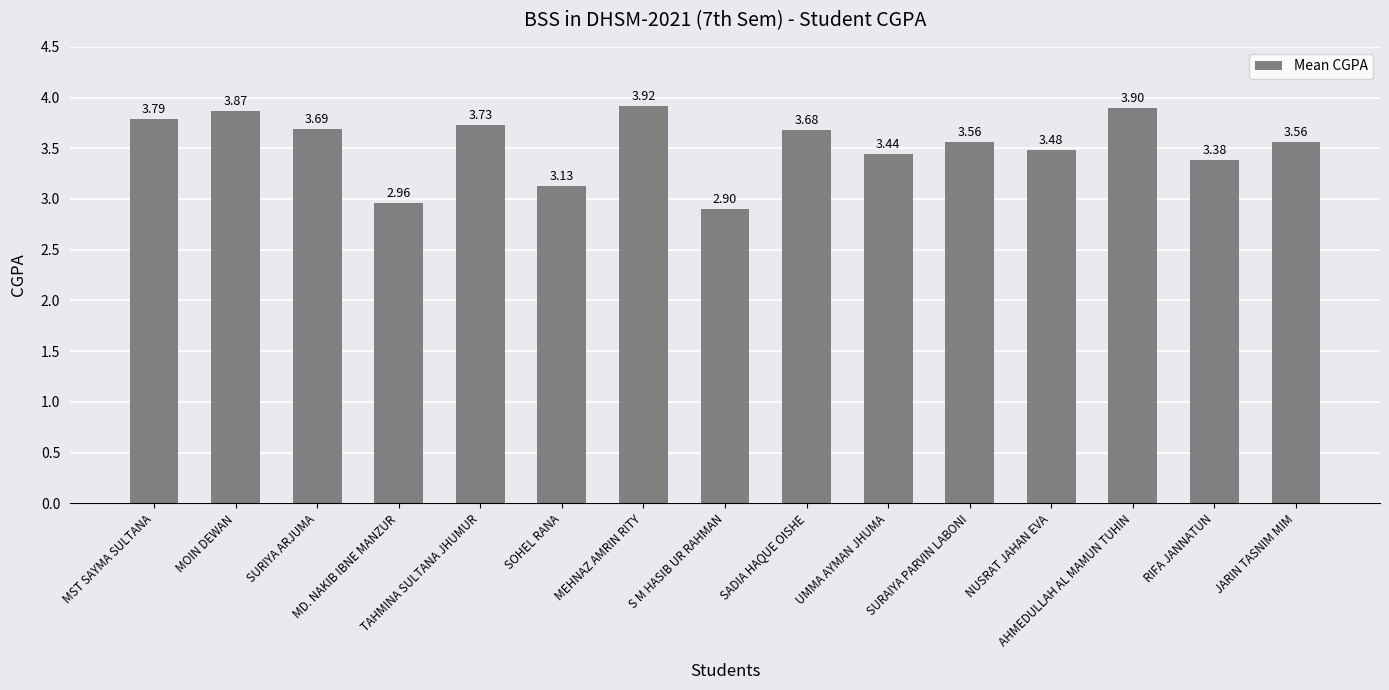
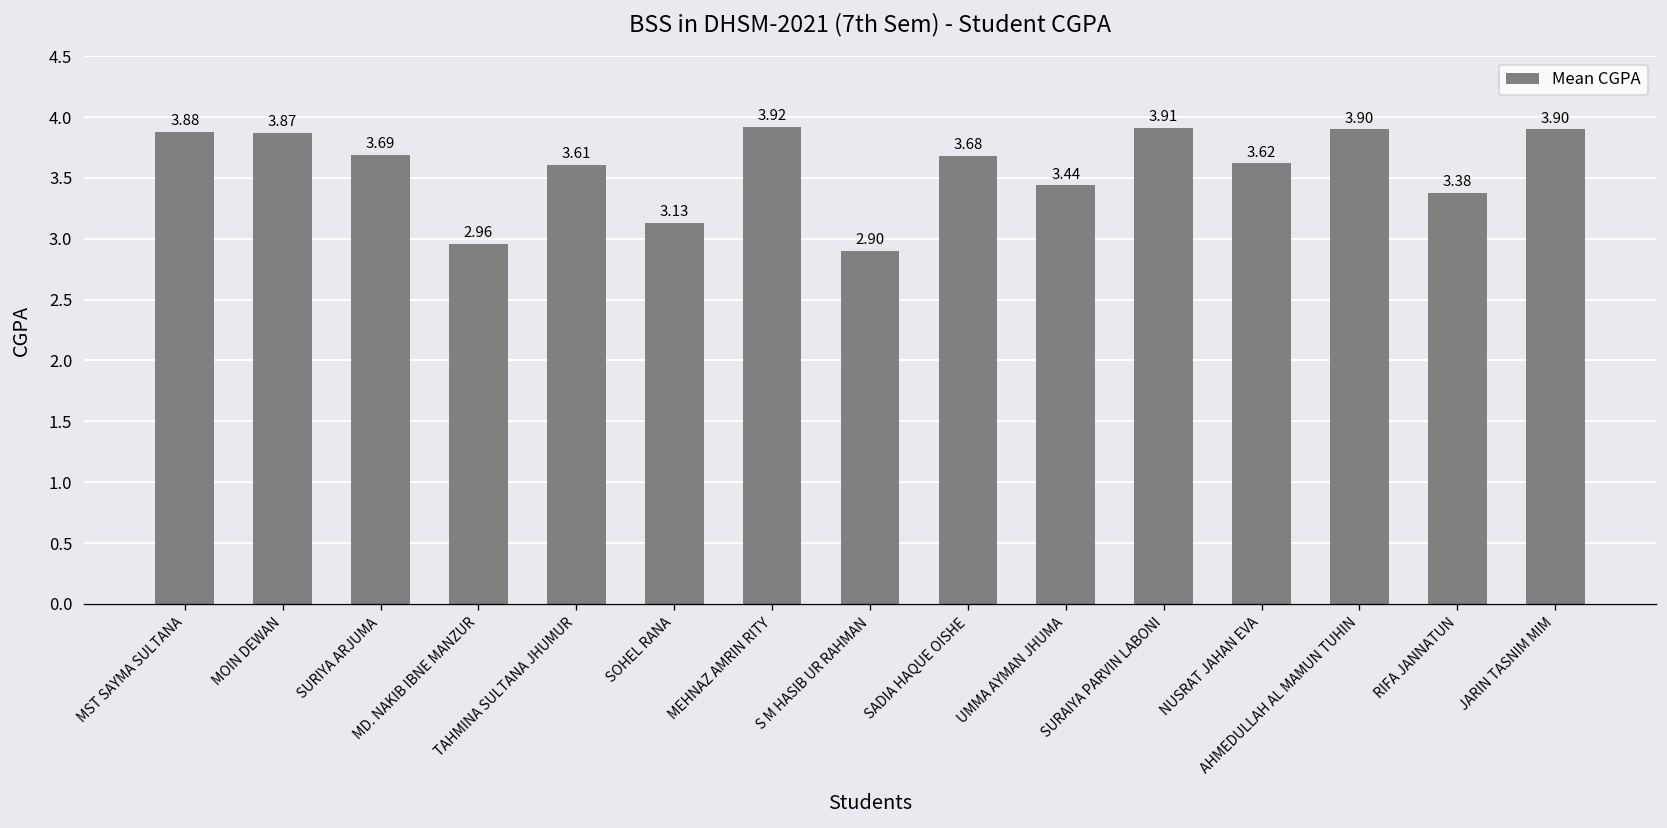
  {
-   "MST SAYMA SULTANA": 3.79,
+   "MST SAYMA SULTANA": 3.88,
    "MOIN DEWAN": 3.87,
    "SURIYA ARJUMA": 3.69,
    "MD. NAKIB IBNE MANZUR": 2.96,
-   "TAHMINA SULTANA JHUMUR": 3.73,
+   "TAHMINA SULTANA JHUMUR": 3.61,
    "SOHEL RANA": 3.13,
    "MEHNAZ AMRIN RITY": 3.92,
    "S M HASIB UR RAHMAN": 2.90,
    "SADIA HAQUE OISHE": 3.68,
    "UMMA AYMAN JHUMA": 3.44,
-   "SURAIYA PARVIN LABONI": 3.56,
-   "NUSRAT JAHAN EVA": 3.48,
+   "SURAIYA PARVIN LABONI": 3.91,
+   "NUSRAT JAHAN EVA": 3.62,
    "AHMEDULLAH AL MAMUN TUHIN": 3.90,
    "RIFA JANNATUN": 3.38,
-   "JARIN TASNIM MIM": 3.56
+   "JARIN TASNIM MIM": 3.90
  }
